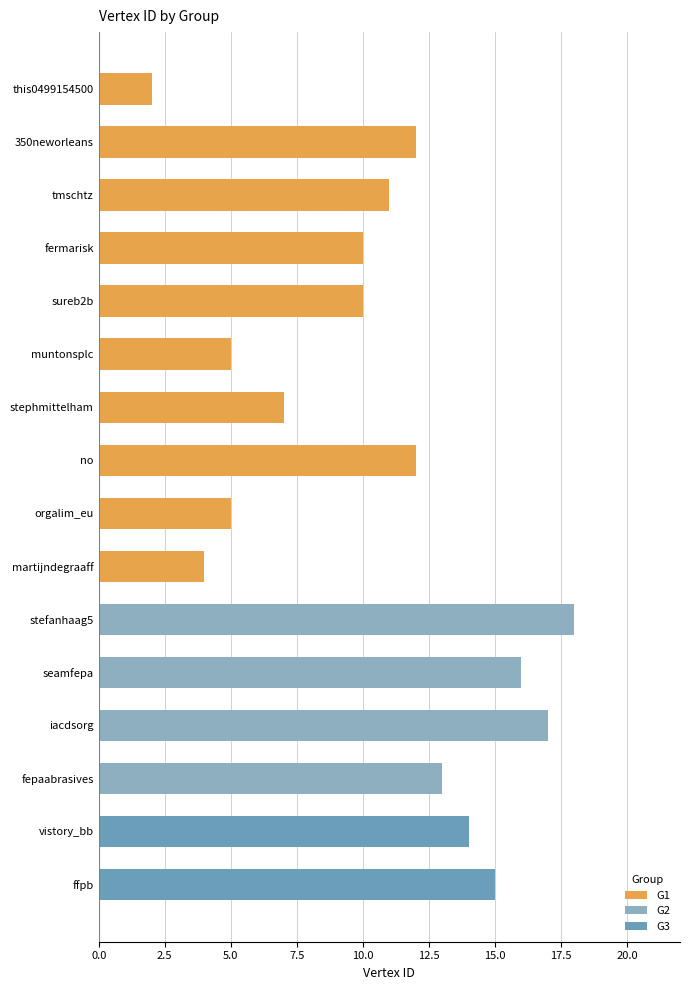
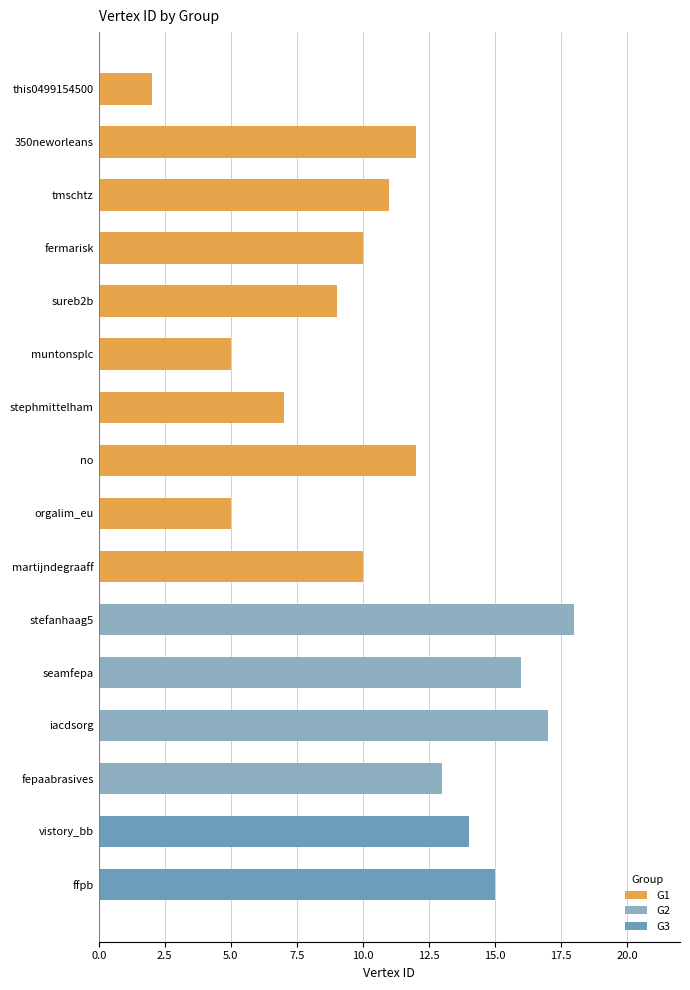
  {
    "G1": {
      "this0499154500": 2,
      "350neworleans": 12,
      "tmschtz": 11,
      "fermarisk": 10,
-     "sureb2b": 10,
+     "sureb2b": 9,
      "muntonsplc": 5,
      "stephmittelham": 7,
      "no": 12,
      "orgalim_eu": 5,
-     "martijndegraaff": 4
+     "martijndegraaff": 10
    }
  }
